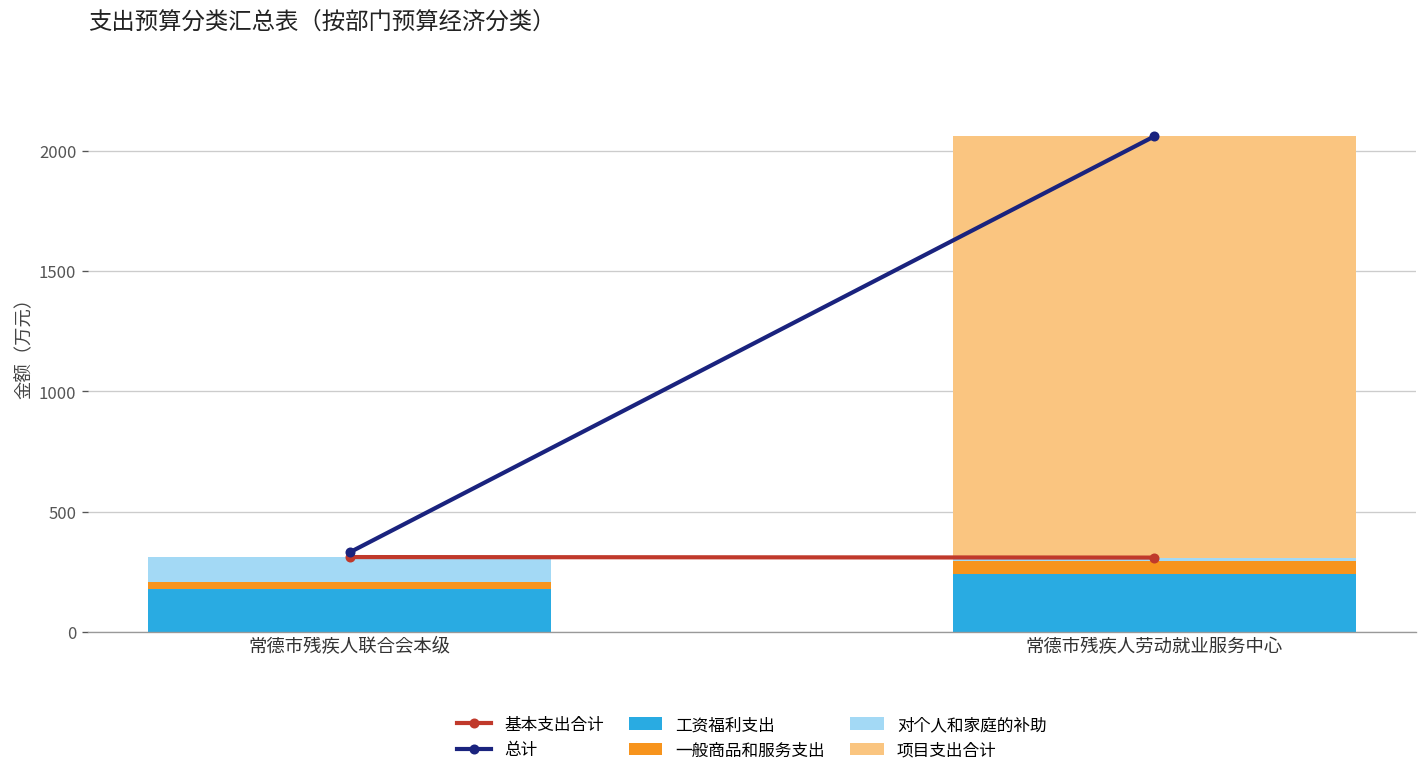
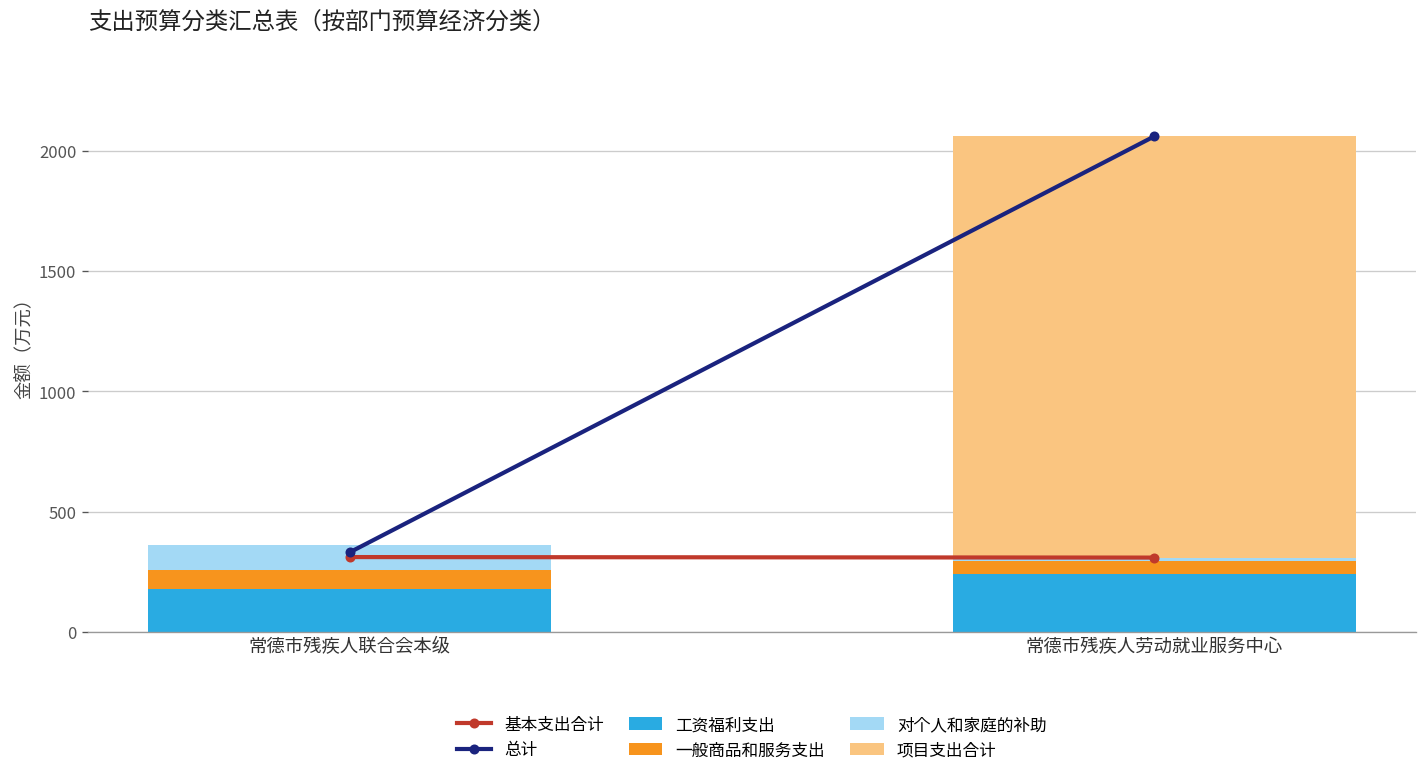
  {
    "工资福利支出": {
      "常德市残疾人联合会本级": 180,
      "常德市残疾人劳动就业服务中心": 240
    },
    "一般商品和服务支出": {
-     "常德市残疾人联合会本级": 30,
+     "常德市残疾人联合会本级": 80,
      "常德市残疾人劳动就业服务中心": 50
    },
    "总计": {
      "常德市残疾人联合会本级": 330,
      "常德市残疾人劳动就业服务中心": 2060
    },
    "对个人和家庭的补助": {
      "常德市残疾人联合会本级": 110,
      "常德市残疾人劳动就业服务中心": 10
    },
    "项目支出合计": {
      "常德市残疾人联合会本级": 0,
      "常德市残疾人劳动就业服务中心": 1750
    }
  }
